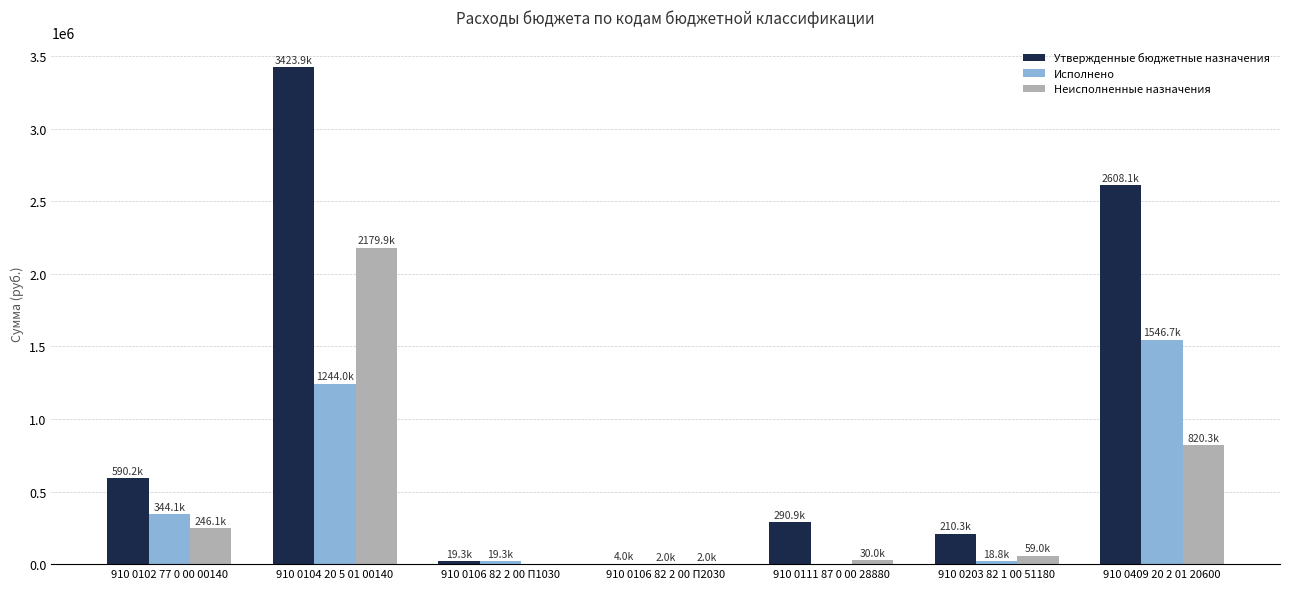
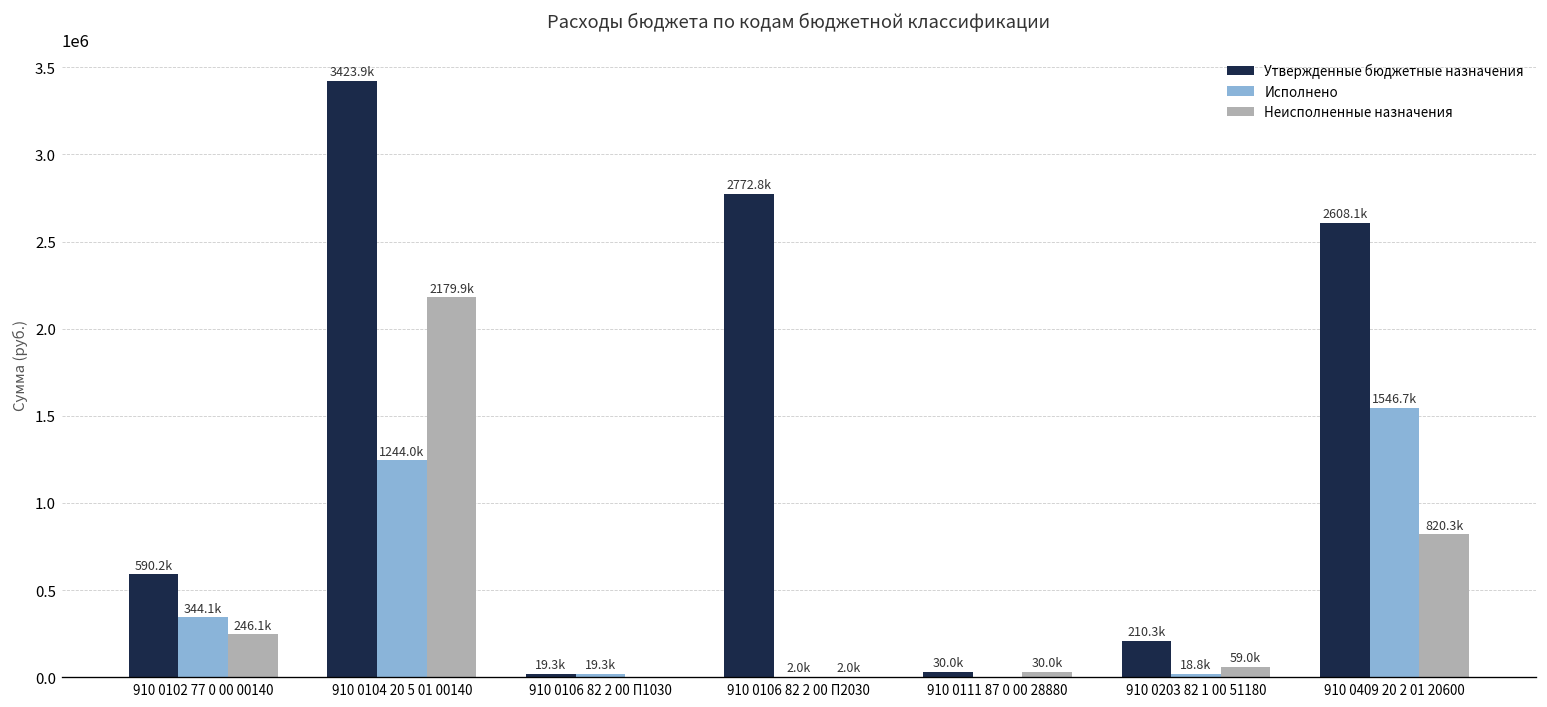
  {
    "Утвержденные бюджетные назначения": {
      "910 0102 77 0 00 00140": "590.2k",
      "910 0104 20 5 01 00140": "3423.9k",
      "910 0106 82 2 00 П1030": "19.3k",
-     "910 0106 82 2 00 П2030": "4.0k",
-     "910 0111 87 0 00 28880": "290.9k",
+     "910 0106 82 2 00 П2030": "2772.8k",
+     "910 0111 87 0 00 28880": "30.0k",
      "910 0203 82 1 00 51180": "210.3k",
      "910 0409 20 2 01 20600": "2608.1k"
    }
  }
